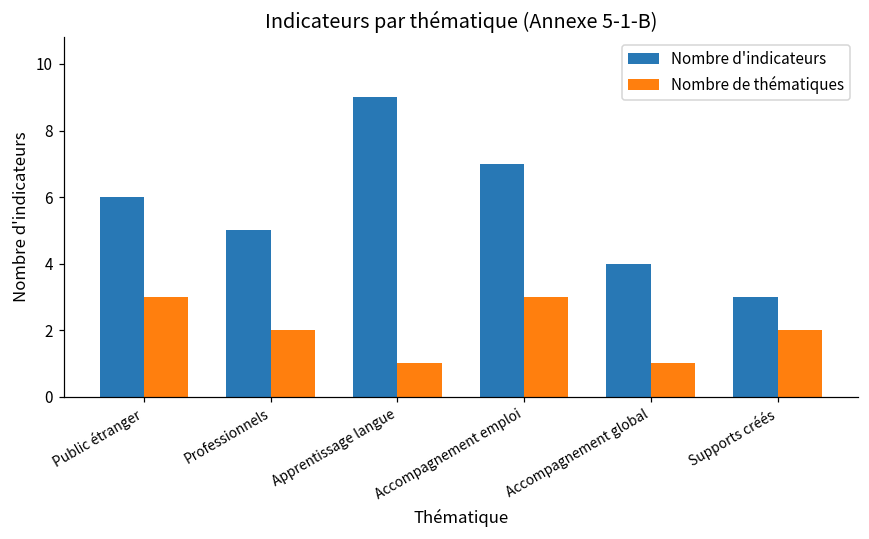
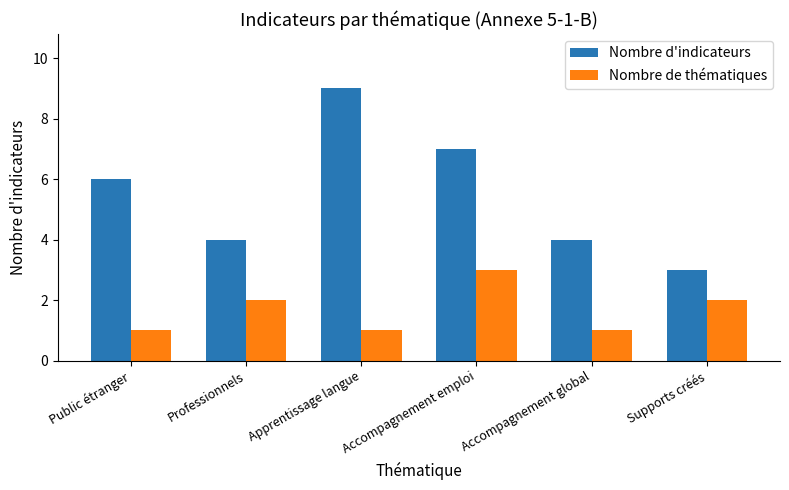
  {
    "Nombre d'indicateurs": {
      "Public étranger": 6,
-     "Professionnels": 5,
+     "Professionnels": 4,
      "Apprentissage langue": 9,
      "Accompagnement emploi": 7,
      "Accompagnement global": 4,
      "Supports créés": 3
    },
    "Nombre de thématiques": {
-     "Public étranger": 3,
+     "Public étranger": 1,
      "Professionnels": 2,
      "Apprentissage langue": 1,
      "Accompagnement emploi": 3,
      "Accompagnement global": 1,
      "Supports créés": 2
    }
  }
